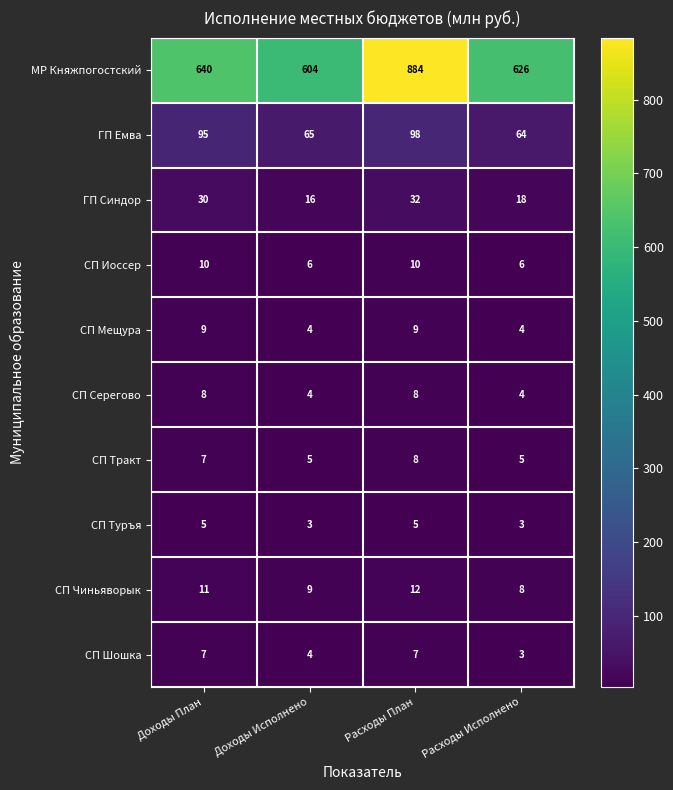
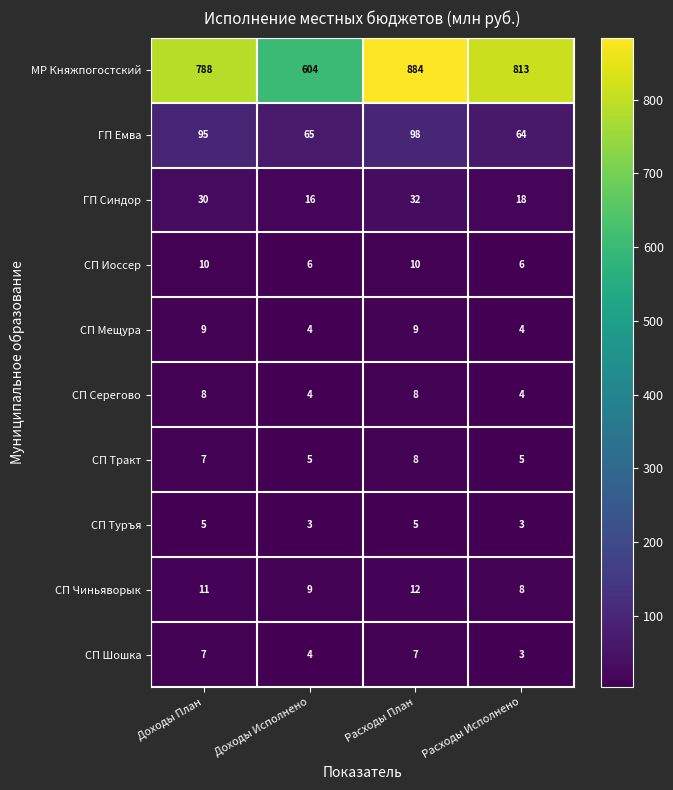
  {
    "МР Княжпогостский": {
-     "Доходы План": 640,
+     "Доходы План": 788,
      "Доходы Исполнено": 604,
      "Расходы План": 884,
-     "Расходы Исполнено": 626
+     "Расходы Исполнено": 813
    },
    "ГП Емва": {
      "Доходы План": 95,
      "Доходы Исполнено": 65,
      "Расходы План": 98,
      "Расходы Исполнено": 64
    },
    "ГП Синдор": {
      "Доходы План": 30,
      "Доходы Исполнено": 16,
      "Расходы План": 32,
      "Расходы Исполнено": 18
    },
    "СП Иоссер": {
      "Доходы План": 10,
      "Доходы Исполнено": 6,
      "Расходы План": 10,
      "Расходы Исполнено": 6
    },
    "СП Мещура": {
      "Доходы План": 9,
      "Доходы Исполнено": 4,
      "Расходы План": 9,
      "Расходы Исполнено": 4
    },
    "СП Серегово": {
      "Доходы План": 8,
      "Доходы Исполнено": 4,
      "Расходы План": 8,
      "Расходы Исполнено": 4
    },
    "СП Тракт": {
      "Доходы План": 7,
      "Доходы Исполнено": 5,
      "Расходы План": 8,
      "Расходы Исполнено": 5
    },
    "СП Туръя": {
      "Доходы План": 5,
      "Доходы Исполнено": 3,
      "Расходы План": 5,
      "Расходы Исполнено": 3
    },
    "СП Чиньяворык": {
      "Доходы План": 11,
      "Доходы Исполнено": 9,
      "Расходы План": 12,
      "Расходы Исполнено": 8
    },
    "СП Шошка": {
      "Доходы План": 7,
      "Доходы Исполнено": 4,
      "Расходы План": 7,
      "Расходы Исполнено": 3
    }
  }
